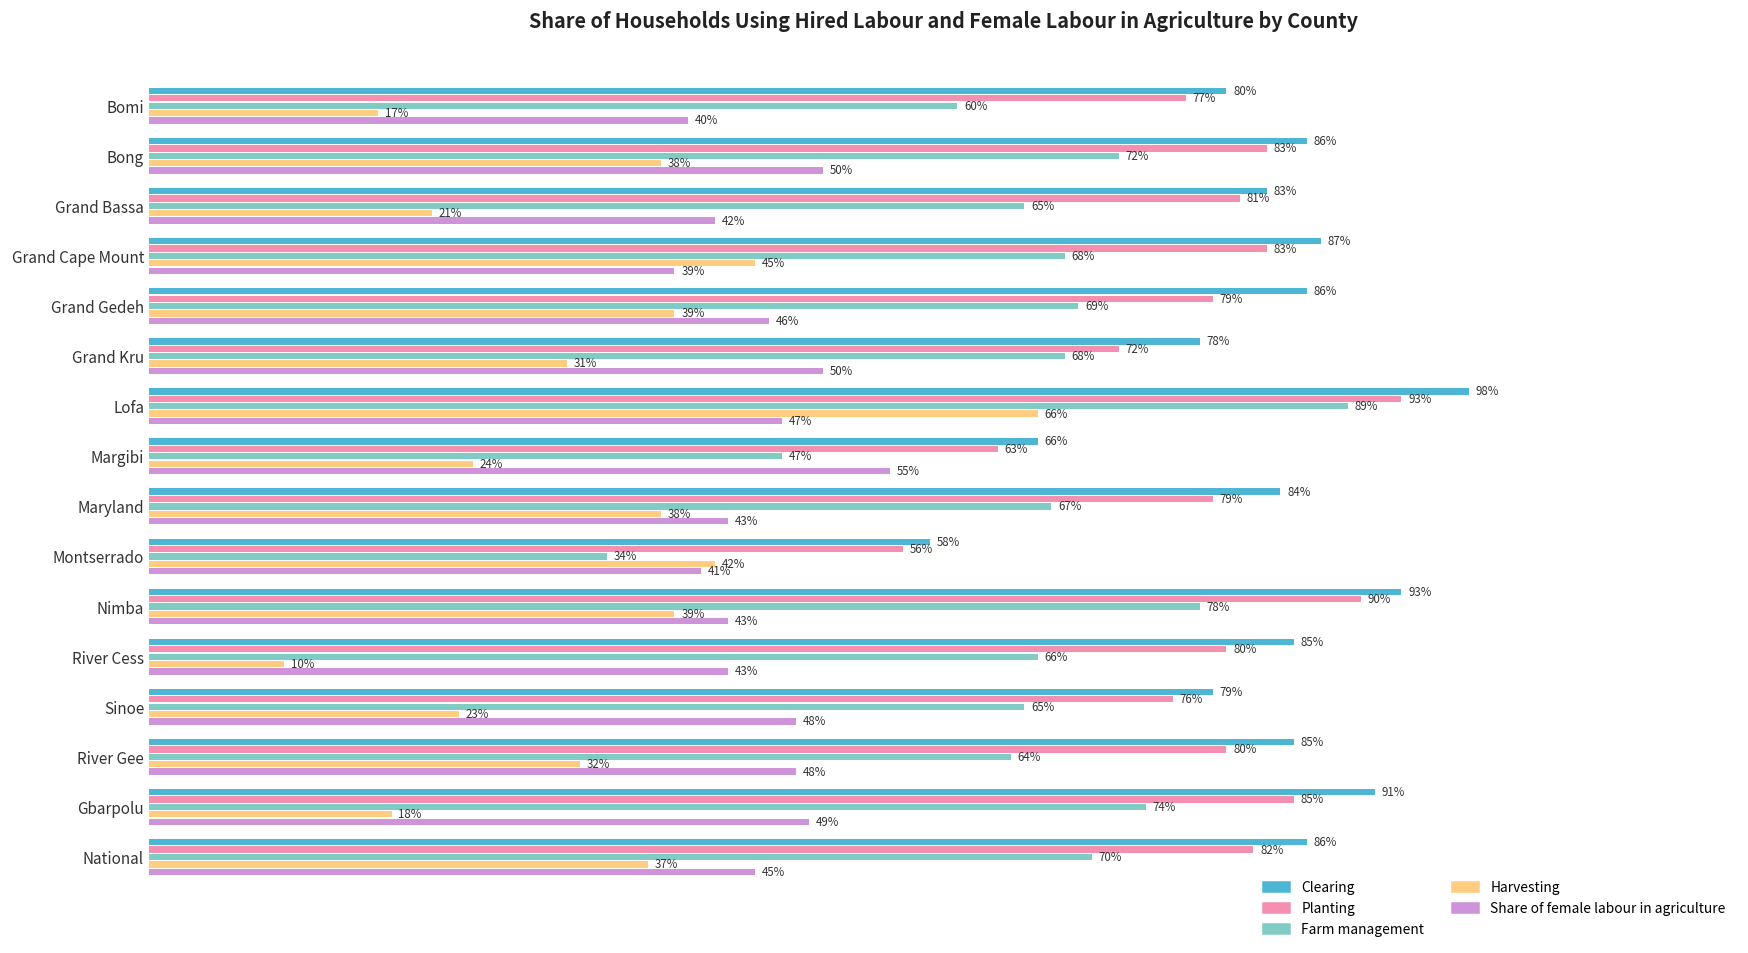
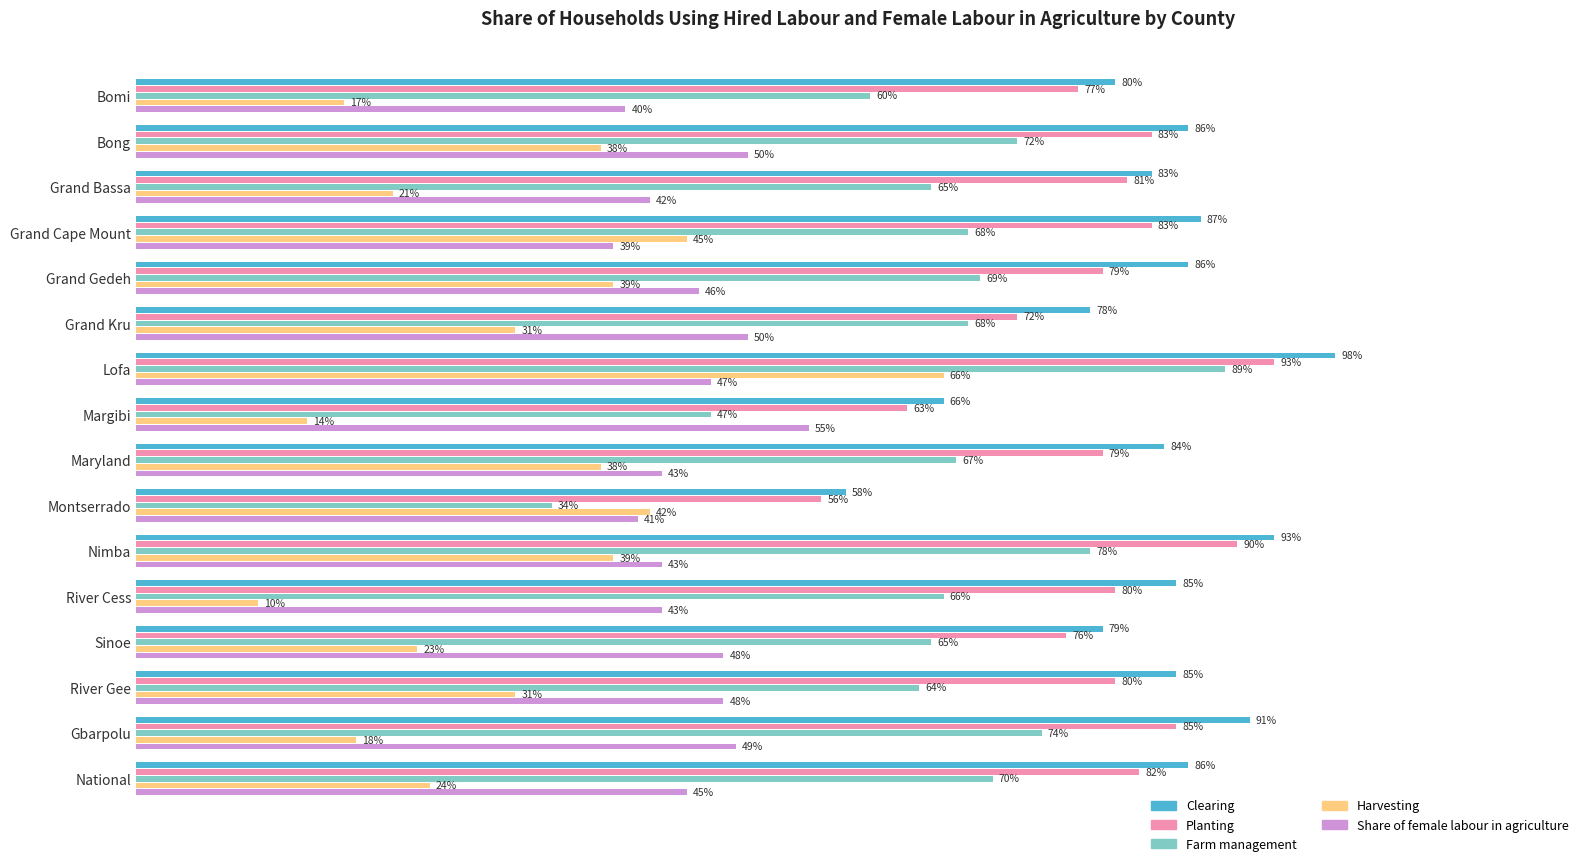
  {
    "Harvesting": {
      "Bomi": "17%",
      "Bong": "38%",
      "Grand Bassa": "21%",
      "Grand Cape Mount": "45%",
      "Grand Gedeh": "39%",
      "Grand Kru": "31%",
      "Lofa": "66%",
-     "Margibi": "24%",
+     "Margibi": "14%",
      "Maryland": "38%",
      "Montserrado": "42%",
      "Nimba": "39%",
      "River Cess": "10%",
      "Sinoe": "23%",
-     "River Gee": "32%",
+     "River Gee": "31%",
      "Gbarpolu": "18%",
-     "National": "37%"
+     "National": "24%"
    }
  }
